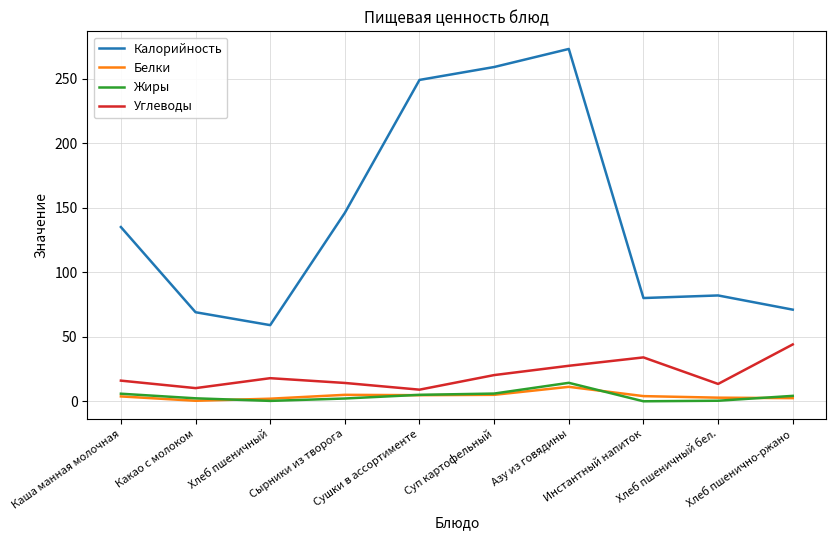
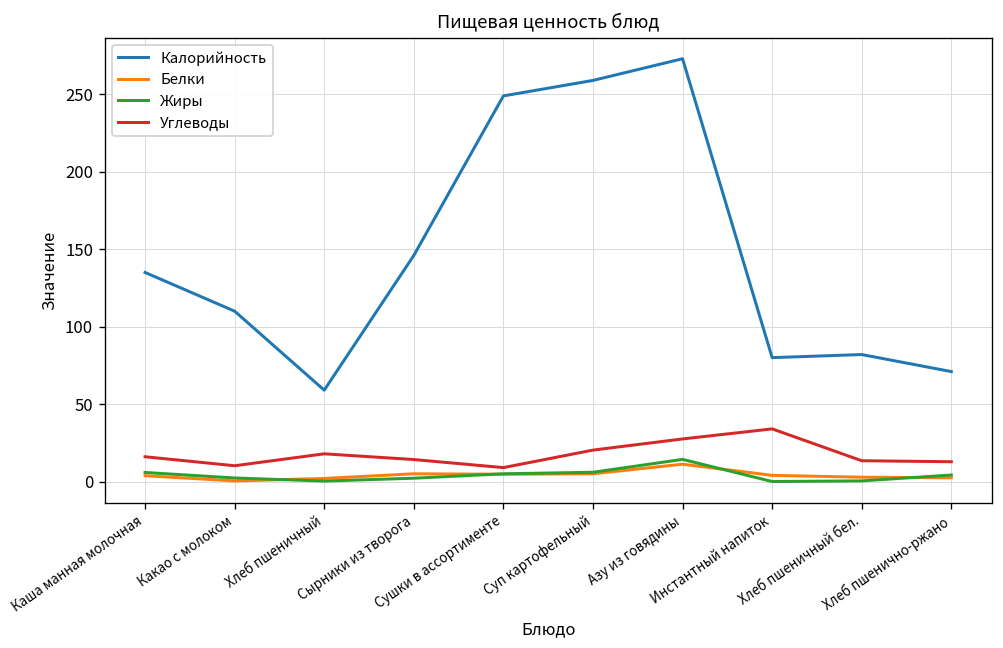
  {
    "Калорийность": {
      "Каша манная молочная": 135,
-     "Какао с молоком": 69,
+     "Какао с молоком": 110,
      "Хлеб пшеничный": 59,
      "Сырники из творога": 146,
      "Сушки в ассортименте": 249,
      "Суп картофельный": 259,
      "Азу из говядины": 273,
      "Инстантный напиток": 80,
      "Хлеб пшеничный бел.": 82,
      "Хлеб пшенично-ржано": 71
    },
    "Белки": {
      "Каша манная молочная": 4,
      "Сырники из творога": 5,
      "Азу из говядины": 11,
      "Инстантный напиток": 4,
      "Хлеб пшеничный бел.": 3
    },
    "Жиры": {
      "Каша манная молочная": 6,
      "Сырники из творога": 2,
      "Азу из говядины": 14,
      "Инстантный напиток": 0,
      "Хлеб пшеничный бел.": 0
    },
    "Углеводы": {
      "Каша манная молочная": 16,
      "Какао с молоком": 10,
      "Хлеб пшеничный": 18,
      "Сырники из творога": 14,
      "Сушки в ассортименте": 9,
      "Суп картофельный": 20,
      "Азу из говядины": 28,
      "Инстантный напиток": 34,
      "Хлеб пшеничный бел.": 13,
-     "Хлеб пшенично-ржано": 44
+     "Хлеб пшенично-ржано": 13
    }
  }
